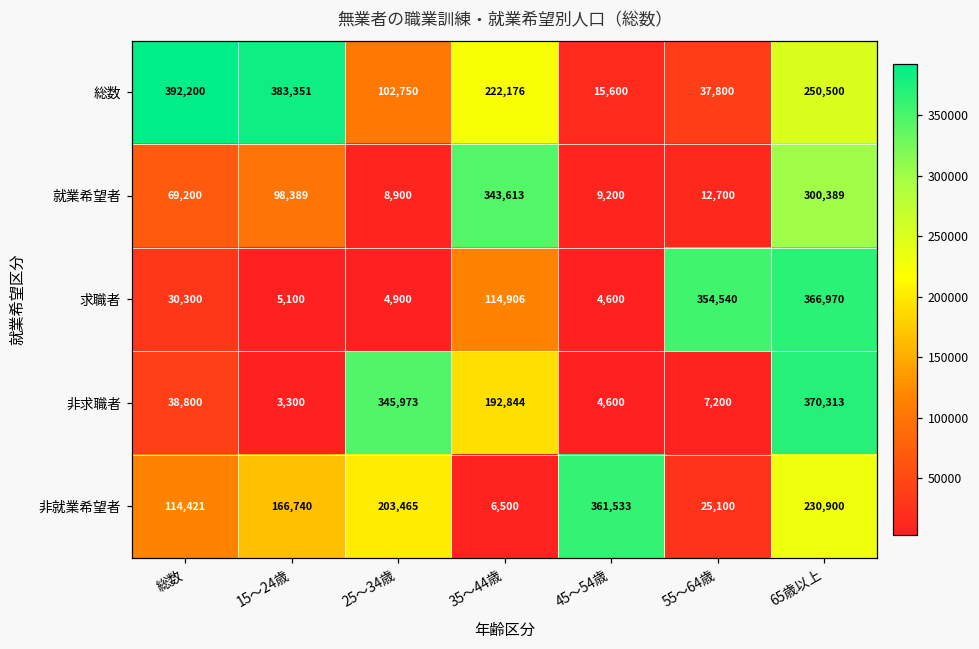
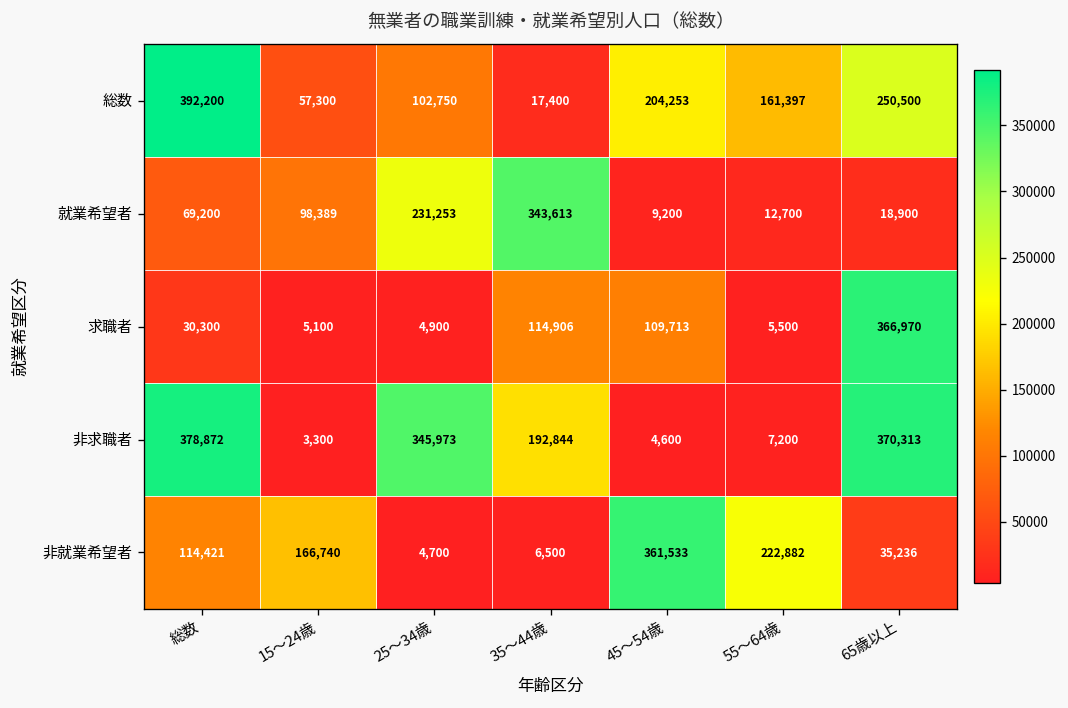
  {
    "総数": {
      "総数": "392,200",
-     "15～24歳": "383,351",
+     "15～24歳": "57,300",
      "25～34歳": "102,750",
-     "35～44歳": "222,176",
-     "45～54歳": "15,600",
-     "55～64歳": "37,800",
+     "35～44歳": "17,400",
+     "45～54歳": "204,253",
+     "55～64歳": "161,397",
      "65歳以上": "250,500"
    },
    "就業希望者": {
      "総数": "69,200",
      "15～24歳": "98,389",
-     "25～34歳": "8,900",
+     "25～34歳": "231,253",
      "35～44歳": "343,613",
      "45～54歳": "9,200",
      "55～64歳": "12,700",
-     "65歳以上": "300,389"
+     "65歳以上": "18,900"
    },
    "求職者": {
      "総数": "30,300",
      "15～24歳": "5,100",
      "25～34歳": "4,900",
      "35～44歳": "114,906",
-     "45～54歳": "4,600",
-     "55～64歳": "354,540",
+     "45～54歳": "109,713",
+     "55～64歳": "5,500",
      "65歳以上": "366,970"
    },
    "非求職者": {
-     "総数": "38,800",
+     "総数": "378,872",
      "15～24歳": "3,300",
      "25～34歳": "345,973",
      "35～44歳": "192,844",
      "45～54歳": "4,600",
      "55～64歳": "7,200",
      "65歳以上": "370,313"
    },
    "非就業希望者": {
      "総数": "114,421",
      "15～24歳": "166,740",
-     "25～34歳": "203,465",
+     "25～34歳": "4,700",
      "35～44歳": "6,500",
      "45～54歳": "361,533",
-     "55～64歳": "25,100",
-     "65歳以上": "230,900"
+     "55～64歳": "222,882",
+     "65歳以上": "35,236"
    }
  }
